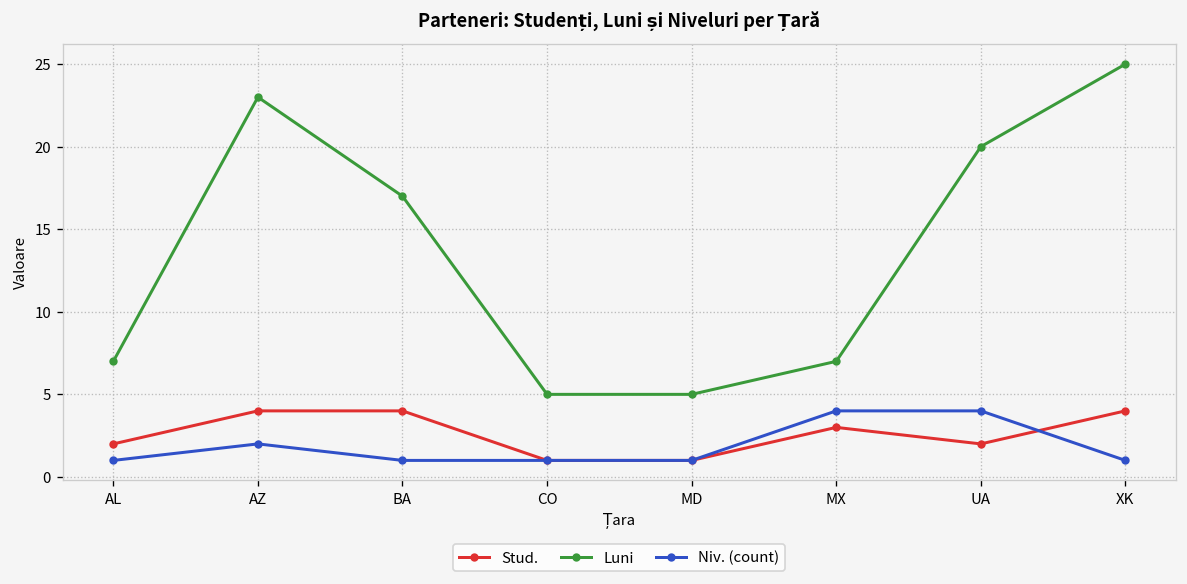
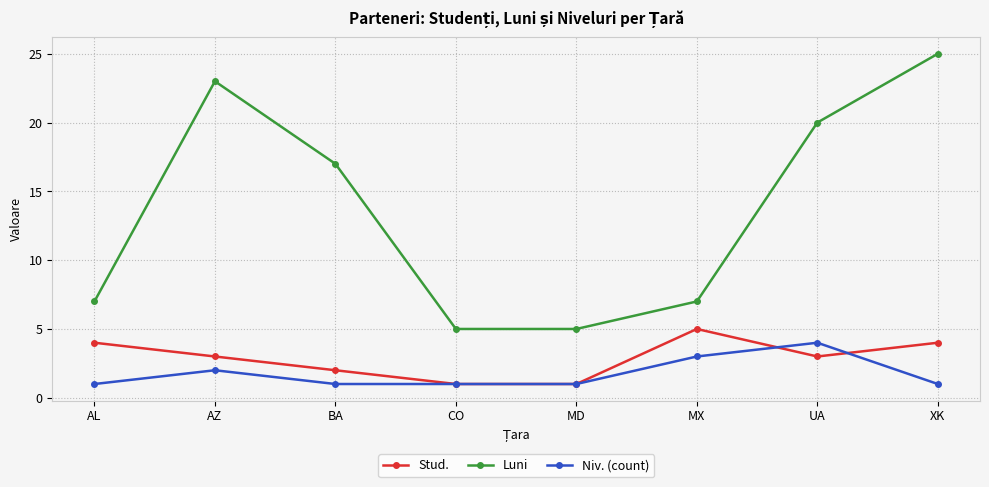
  {
    "Stud.": {
-     "AL": 2,
-     "AZ": 4,
-     "BA": 4,
-     "MX": 3,
-     "UA": 2,
+     "AL": 4,
+     "AZ": 3,
+     "BA": 2,
+     "MX": 5,
+     "UA": 3,
      "XK": 4
    },
    "Luni": {
      "AL": 7,
      "AZ": 23,
      "BA": 17,
      "CO": 5,
      "MD": 5,
      "MX": 7,
      "UA": 20,
      "XK": 25
    },
    "Niv. (count)": {
      "AL": 1,
      "AZ": 2,
      "BA": 1,
-     "MX": 4,
+     "MX": 3,
      "UA": 4,
      "XK": 1
    }
  }
